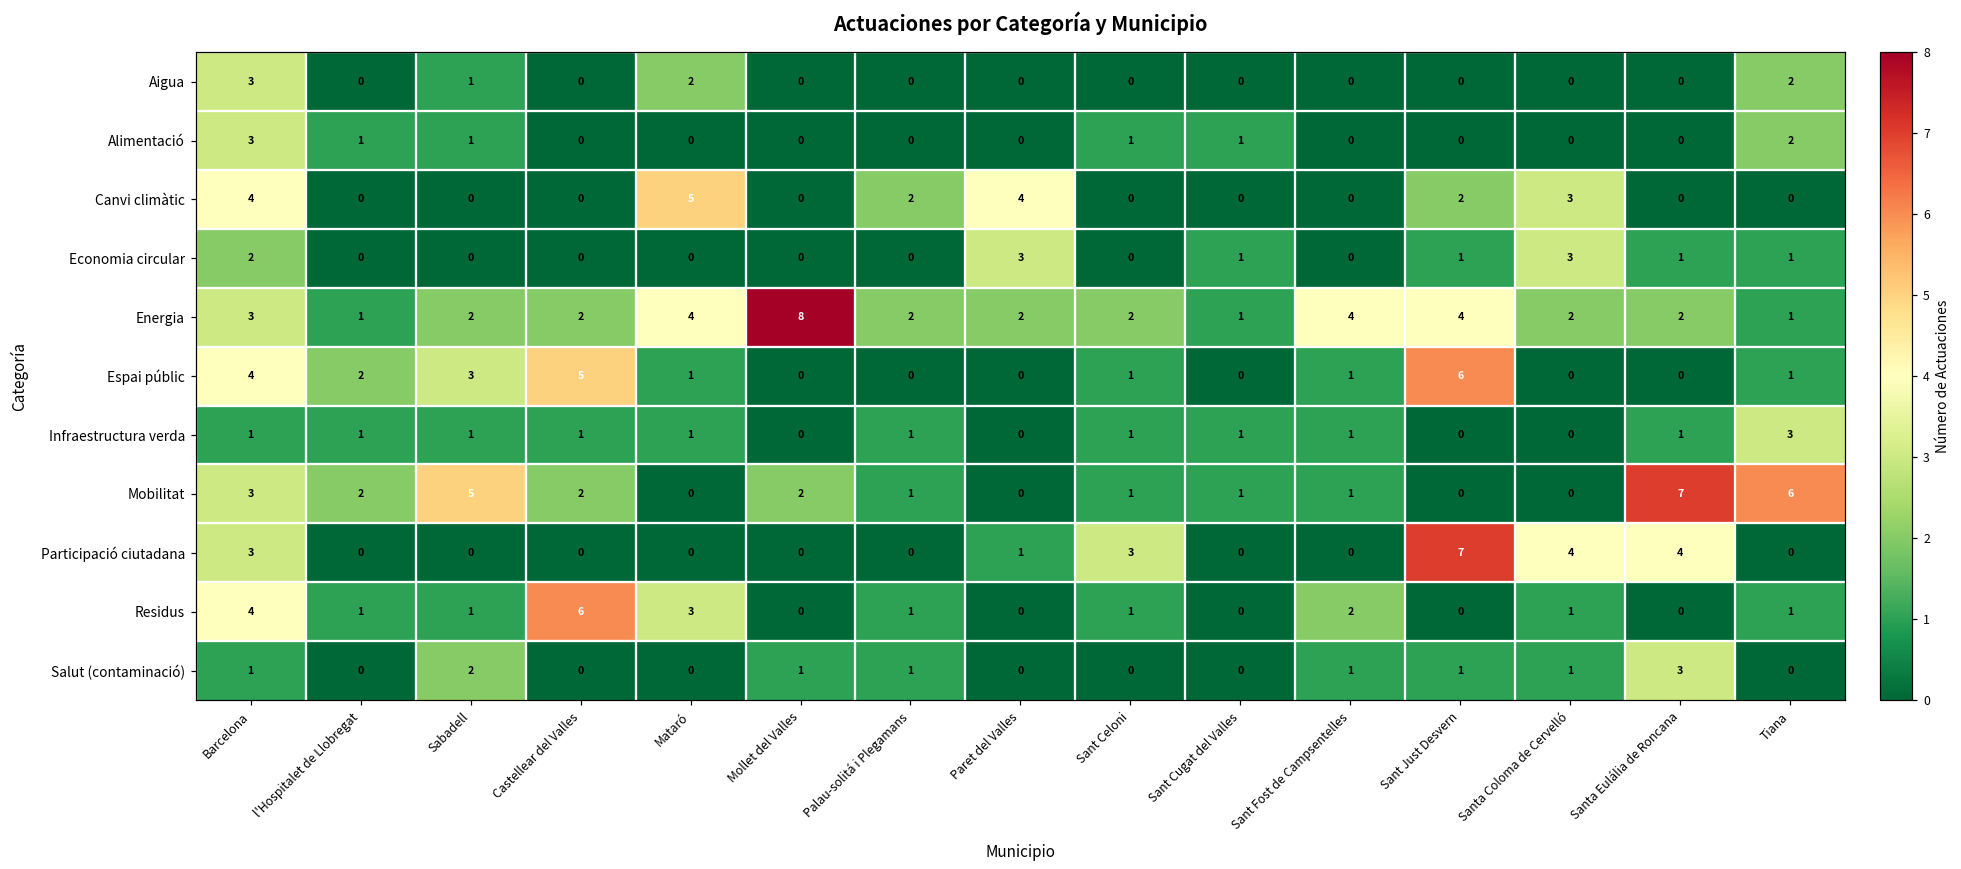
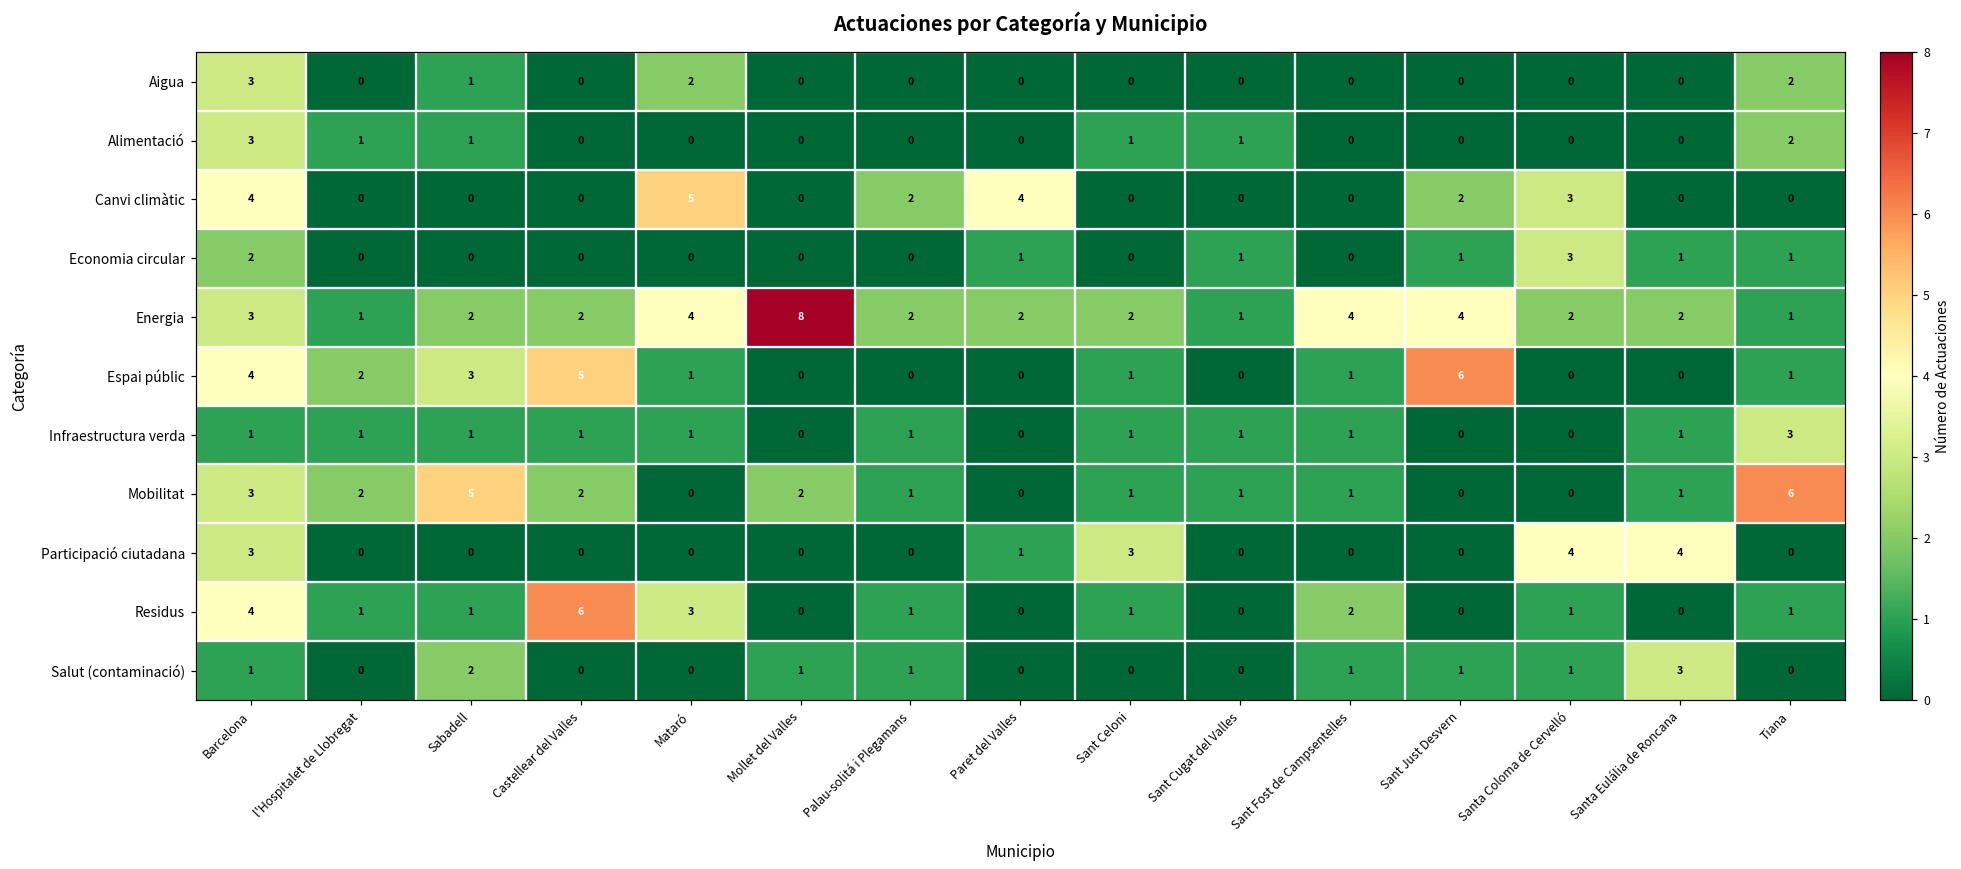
  {
    "Aigua": {
      "Barcelona": 3,
      "l'Hospitalet de Llobregat": 0,
      "Sabadell": 1,
      "Castellear del Valles": 0,
      "Mataró": 2,
      "Mollet del Valles": 0,
      "Palau-solitá i Plegamans": 0,
      "Paret del Valles": 0,
      "Sant Celoni": 0,
      "Sant Cugat del Valles": 0,
      "Sant Fost de Campsentelles": 0,
      "Sant Just Desvern": 0,
      "Santa Coloma de Cervelló": 0,
      "Santa Eulália de Roncana": 0,
      "Tiana": 2
    },
    "Alimentació": {
      "Barcelona": 3,
      "l'Hospitalet de Llobregat": 1,
      "Sabadell": 1,
      "Castellear del Valles": 0,
      "Mataró": 0,
      "Mollet del Valles": 0,
      "Palau-solitá i Plegamans": 0,
      "Paret del Valles": 0,
      "Sant Celoni": 1,
      "Sant Cugat del Valles": 1,
      "Sant Fost de Campsentelles": 0,
      "Sant Just Desvern": 0,
      "Santa Coloma de Cervelló": 0,
      "Santa Eulália de Roncana": 0,
      "Tiana": 2
    },
    "Canvi climàtic": {
      "Barcelona": 4,
      "l'Hospitalet de Llobregat": 0,
      "Sabadell": 0,
      "Castellear del Valles": 0,
      "Mataró": 5,
      "Mollet del Valles": 0,
      "Palau-solitá i Plegamans": 2,
      "Paret del Valles": 4,
      "Sant Celoni": 0,
      "Sant Cugat del Valles": 0,
      "Sant Fost de Campsentelles": 0,
      "Sant Just Desvern": 2,
      "Santa Coloma de Cervelló": 3,
      "Santa Eulália de Roncana": 0,
      "Tiana": 0
    },
    "Economia circular": {
      "Barcelona": 2,
      "l'Hospitalet de Llobregat": 0,
      "Sabadell": 0,
      "Castellear del Valles": 0,
      "Mataró": 0,
      "Mollet del Valles": 0,
      "Palau-solitá i Plegamans": 0,
-     "Paret del Valles": 3,
+     "Paret del Valles": 1,
      "Sant Celoni": 0,
      "Sant Cugat del Valles": 1,
      "Sant Fost de Campsentelles": 0,
      "Sant Just Desvern": 1,
      "Santa Coloma de Cervelló": 3,
      "Santa Eulália de Roncana": 1,
      "Tiana": 1
    },
    "Energia": {
      "Barcelona": 3,
      "l'Hospitalet de Llobregat": 1,
      "Sabadell": 2,
      "Castellear del Valles": 2,
      "Mataró": 4,
      "Mollet del Valles": 8,
      "Palau-solitá i Plegamans": 2,
      "Paret del Valles": 2,
      "Sant Celoni": 2,
      "Sant Cugat del Valles": 1,
      "Sant Fost de Campsentelles": 4,
      "Sant Just Desvern": 4,
      "Santa Coloma de Cervelló": 2,
      "Santa Eulália de Roncana": 2,
      "Tiana": 1
    },
    "Espai públic": {
      "Barcelona": 4,
      "l'Hospitalet de Llobregat": 2,
      "Sabadell": 3,
      "Castellear del Valles": 5,
      "Mataró": 1,
      "Mollet del Valles": 0,
      "Palau-solitá i Plegamans": 0,
      "Paret del Valles": 0,
      "Sant Celoni": 1,
      "Sant Cugat del Valles": 0,
      "Sant Fost de Campsentelles": 1,
      "Sant Just Desvern": 6,
      "Santa Coloma de Cervelló": 0,
      "Santa Eulália de Roncana": 0,
      "Tiana": 1
    },
    "Infraestructura verda": {
      "Barcelona": 1,
      "l'Hospitalet de Llobregat": 1,
      "Sabadell": 1,
      "Castellear del Valles": 1,
      "Mataró": 1,
      "Mollet del Valles": 0,
      "Palau-solitá i Plegamans": 1,
      "Paret del Valles": 0,
      "Sant Celoni": 1,
      "Sant Cugat del Valles": 1,
      "Sant Fost de Campsentelles": 1,
      "Sant Just Desvern": 0,
      "Santa Coloma de Cervelló": 0,
      "Santa Eulália de Roncana": 1,
      "Tiana": 3
    },
    "Mobilitat": {
      "Barcelona": 3,
      "l'Hospitalet de Llobregat": 2,
      "Sabadell": 5,
      "Castellear del Valles": 2,
      "Mataró": 0,
      "Mollet del Valles": 2,
      "Palau-solitá i Plegamans": 1,
      "Paret del Valles": 0,
      "Sant Celoni": 1,
      "Sant Cugat del Valles": 1,
      "Sant Fost de Campsentelles": 1,
      "Sant Just Desvern": 0,
      "Santa Coloma de Cervelló": 0,
-     "Santa Eulália de Roncana": 7,
+     "Santa Eulália de Roncana": 1,
      "Tiana": 6
    },
    "Participació ciutadana": {
      "Barcelona": 3,
      "l'Hospitalet de Llobregat": 0,
      "Sabadell": 0,
      "Castellear del Valles": 0,
      "Mataró": 0,
      "Mollet del Valles": 0,
      "Palau-solitá i Plegamans": 0,
      "Paret del Valles": 1,
      "Sant Celoni": 3,
      "Sant Cugat del Valles": 0,
      "Sant Fost de Campsentelles": 0,
-     "Sant Just Desvern": 7,
+     "Sant Just Desvern": 0,
      "Santa Coloma de Cervelló": 4,
      "Santa Eulália de Roncana": 4,
      "Tiana": 0
    },
    "Residus": {
      "Barcelona": 4,
      "l'Hospitalet de Llobregat": 1,
      "Sabadell": 1,
      "Castellear del Valles": 6,
      "Mataró": 3,
      "Mollet del Valles": 0,
      "Palau-solitá i Plegamans": 1,
      "Paret del Valles": 0,
      "Sant Celoni": 1,
      "Sant Cugat del Valles": 0,
      "Sant Fost de Campsentelles": 2,
      "Sant Just Desvern": 0,
      "Santa Coloma de Cervelló": 1,
      "Santa Eulália de Roncana": 0,
      "Tiana": 1
    },
    "Salut (contaminació)": {
      "Barcelona": 1,
      "l'Hospitalet de Llobregat": 0,
      "Sabadell": 2,
      "Castellear del Valles": 0,
      "Mataró": 0,
      "Mollet del Valles": 1,
      "Palau-solitá i Plegamans": 1,
      "Paret del Valles": 0,
      "Sant Celoni": 0,
      "Sant Cugat del Valles": 0,
      "Sant Fost de Campsentelles": 1,
      "Sant Just Desvern": 1,
      "Santa Coloma de Cervelló": 1,
      "Santa Eulália de Roncana": 3,
      "Tiana": 0
    }
  }
